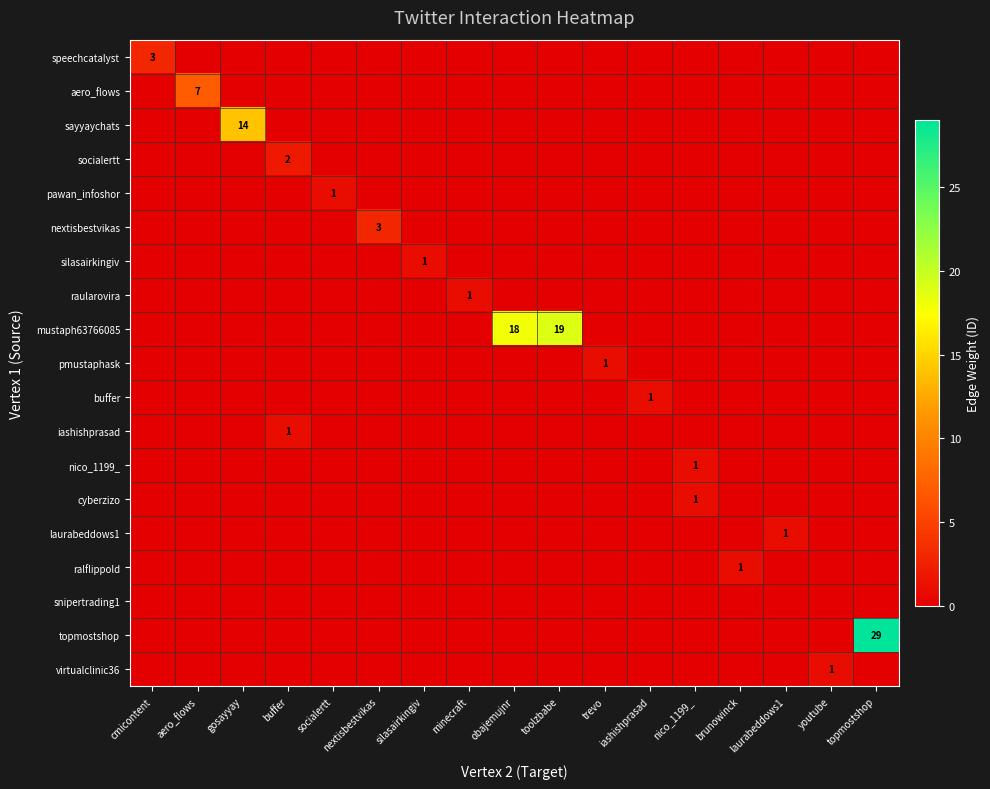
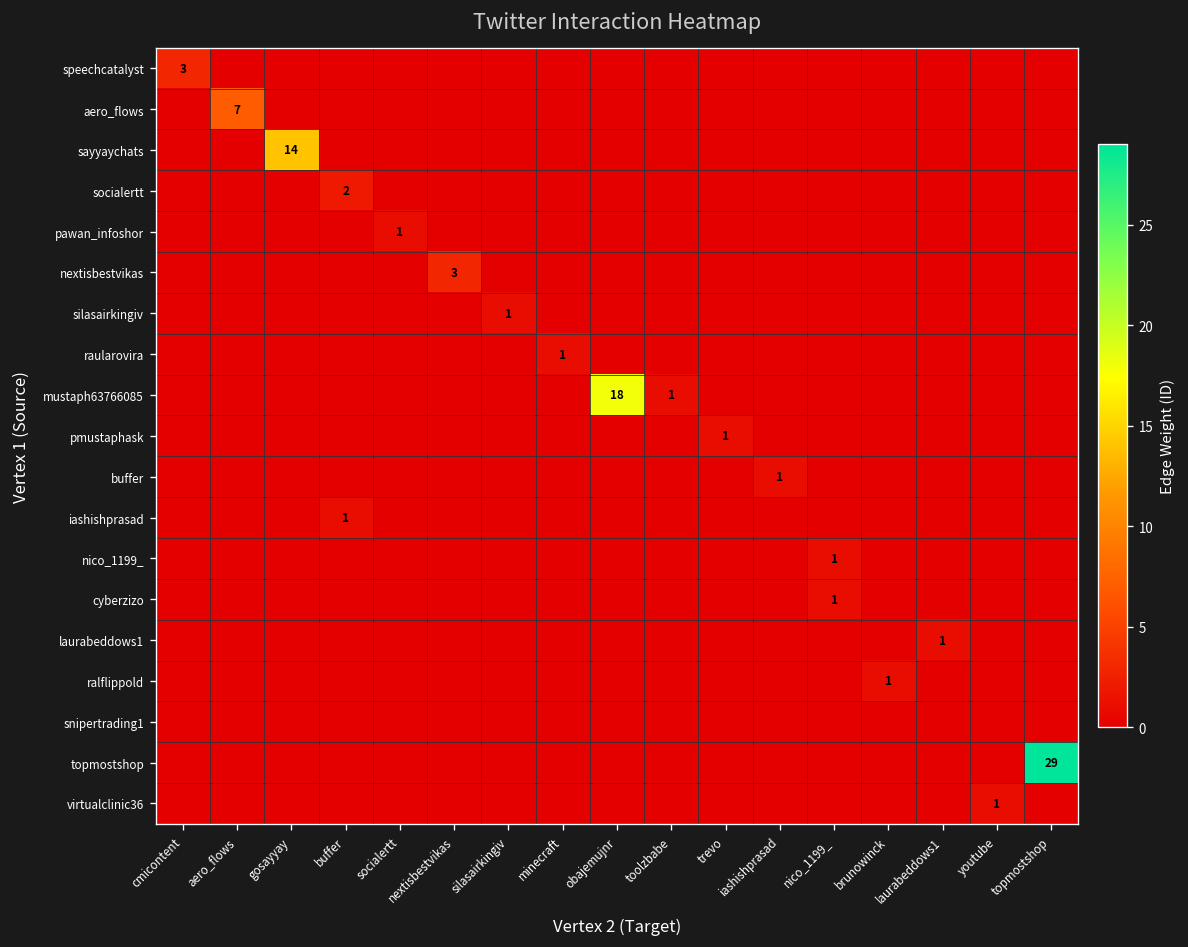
  {
    "speechcatalyst": {
      "cmicontent": 3
    },
    "aero_flows": {
      "aero_flows": 7
    },
    "sayyaychats": {
      "gosayyay": 14
    },
    "socialertt": {
      "buffer": 2
    },
    "pawan_infoshor": {
      "socialertt": 1
    },
    "nextisbestvikas": {
      "nextisbestvikas": 3
    },
    "silasairkingiv": {
      "silasairkingiv": 1
    },
    "raularovira": {
      "minecraft": 1
    },
    "mustaph63766085": {
      "obajemujnr": 18,
-     "toolzbabe": 19
+     "toolzbabe": 1
    },
    "pmustaphask": {
      "trevo": 1
    },
    "buffer": {
      "iashishprasad": 1
    },
    "iashishprasad": {
      "buffer": 1
    },
    "nico_1199_": {
      "nico_1199_": 1
    },
    "cyberzizo": {
      "nico_1199_": 1
    },
    "laurabeddows1": {
      "laurabeddows1": 1
    },
    "ralflippold": {
      "brunowinck": 1
    },
    "topmostshop": {
      "topmostshop": 29
    },
    "virtualclinic36": {
      "youtube": 1
    }
  }
